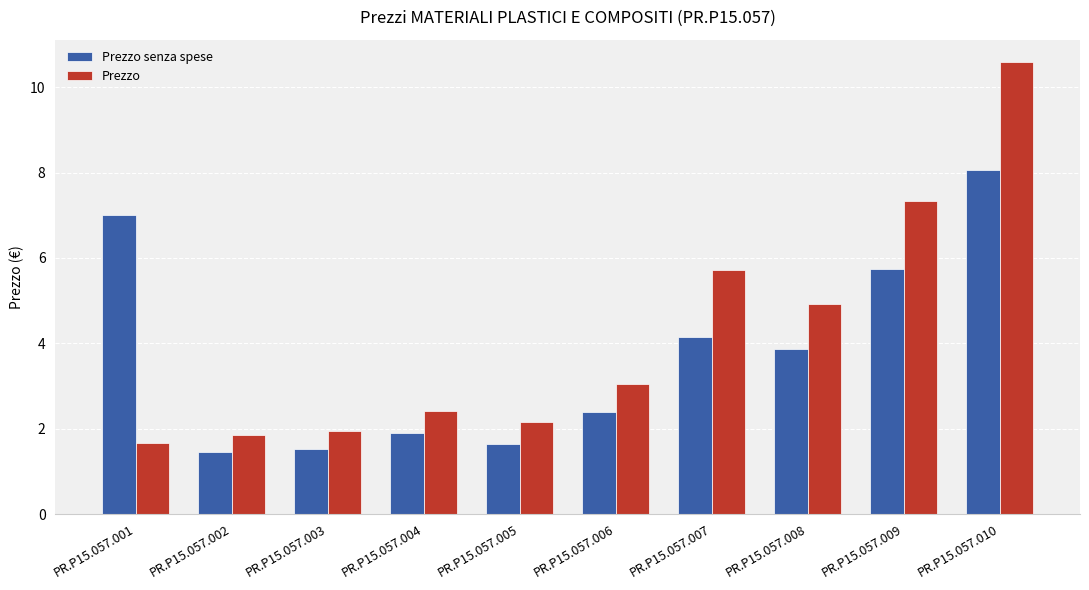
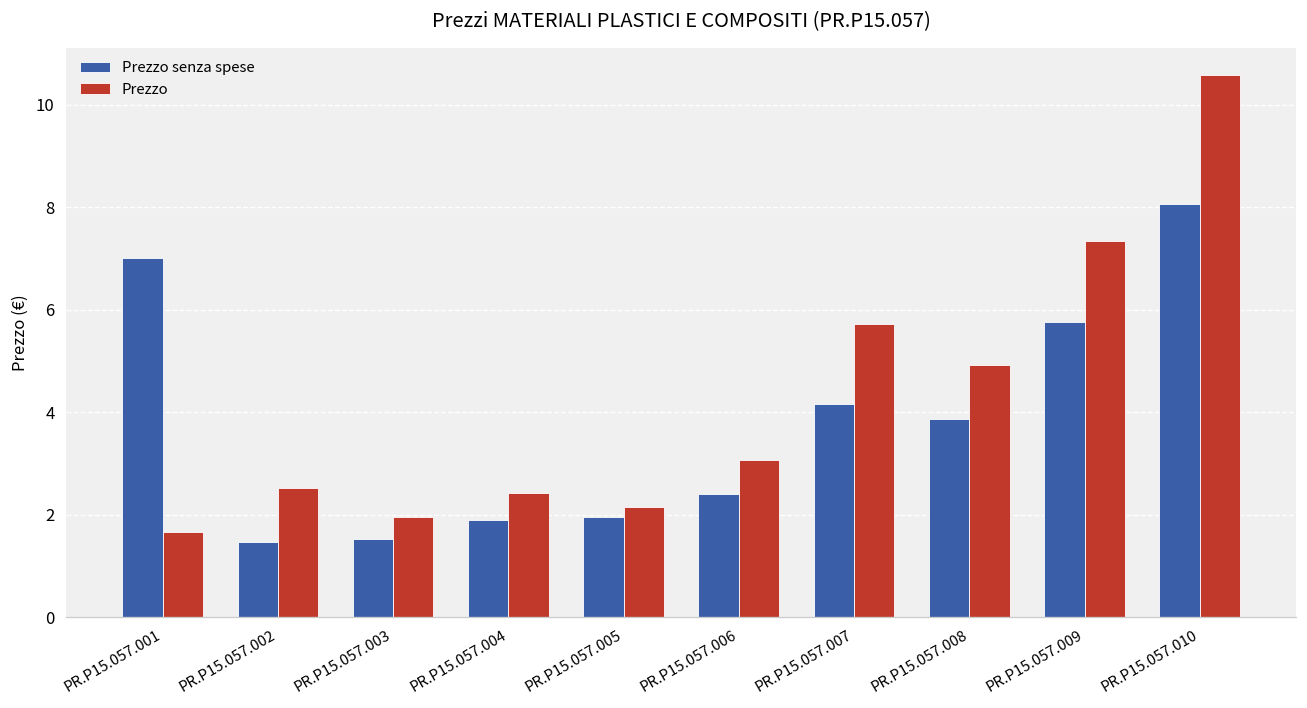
  {
    "Prezzo senza spese": {
      "PR.P15.057.001": 7.0,
      "PR.P15.057.002": 1.5,
      "PR.P15.057.003": 1.5,
      "PR.P15.057.004": 1.9,
-     "PR.P15.057.005": 1.6,
+     "PR.P15.057.005": 2.0,
      "PR.P15.057.006": 2.4,
      "PR.P15.057.007": 4.2,
      "PR.P15.057.008": 3.9,
      "PR.P15.057.009": 5.7,
      "PR.P15.057.010": 8.1
    },
    "Prezzo": {
      "PR.P15.057.001": 1.7,
-     "PR.P15.057.002": 1.9,
+     "PR.P15.057.002": 2.5,
      "PR.P15.057.003": 2.0,
      "PR.P15.057.004": 2.4,
      "PR.P15.057.005": 2.2,
      "PR.P15.057.006": 3.1,
      "PR.P15.057.007": 5.7,
      "PR.P15.057.008": 4.9,
      "PR.P15.057.009": 7.3,
      "PR.P15.057.010": 10.6
    }
  }
